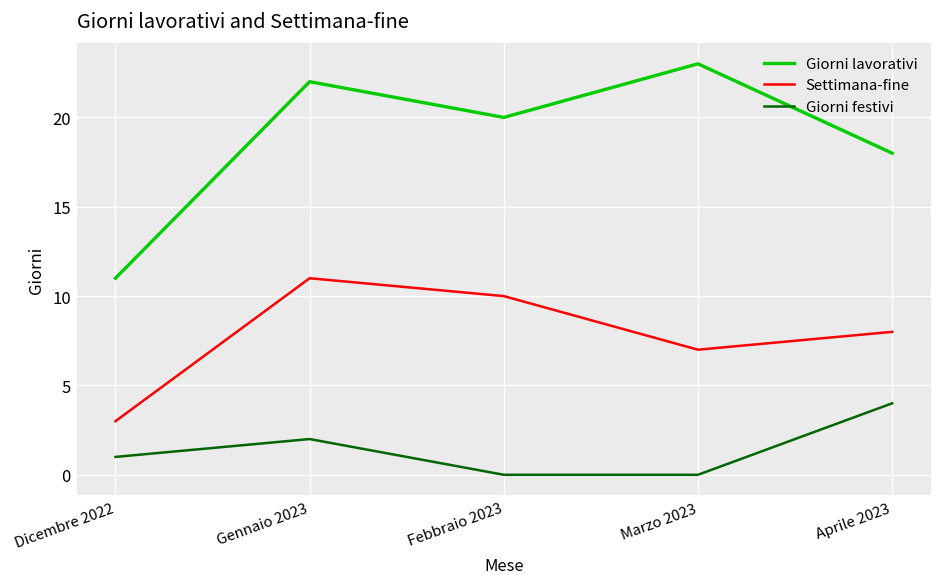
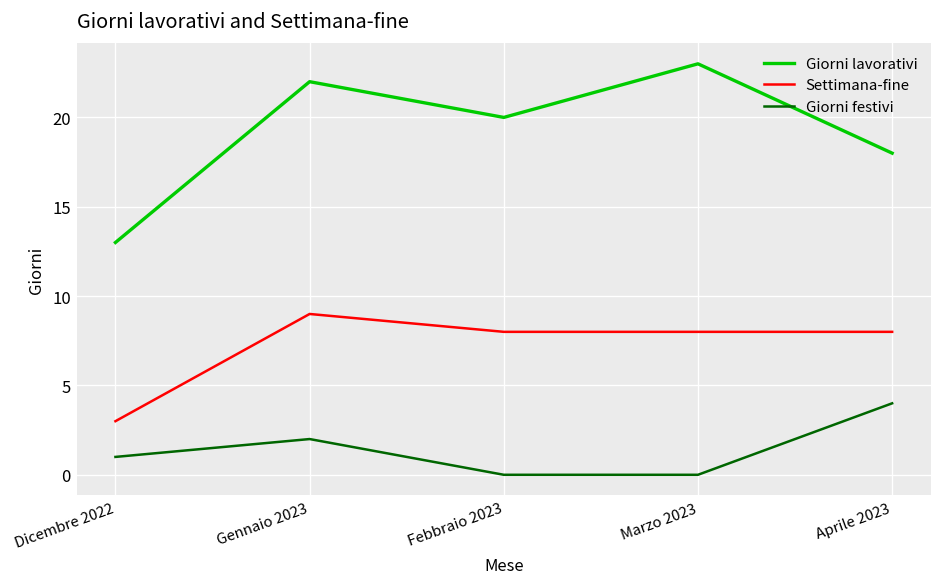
  {
    "Giorni lavorativi": {
-     "Dicembre 2022": 11,
+     "Dicembre 2022": 13,
      "Gennaio 2023": 22,
      "Febbraio 2023": 20,
      "Marzo 2023": 23,
      "Aprile 2023": 18
    },
    "Settimana-fine": {
      "Dicembre 2022": 3,
-     "Gennaio 2023": 11,
-     "Febbraio 2023": 10,
-     "Marzo 2023": 7,
+     "Gennaio 2023": 9,
+     "Febbraio 2023": 8,
+     "Marzo 2023": 8,
      "Aprile 2023": 8
    },
    "Giorni festivi": {
      "Dicembre 2022": 1,
      "Gennaio 2023": 2,
      "Febbraio 2023": 0,
      "Marzo 2023": 0,
      "Aprile 2023": 4
    }
  }
